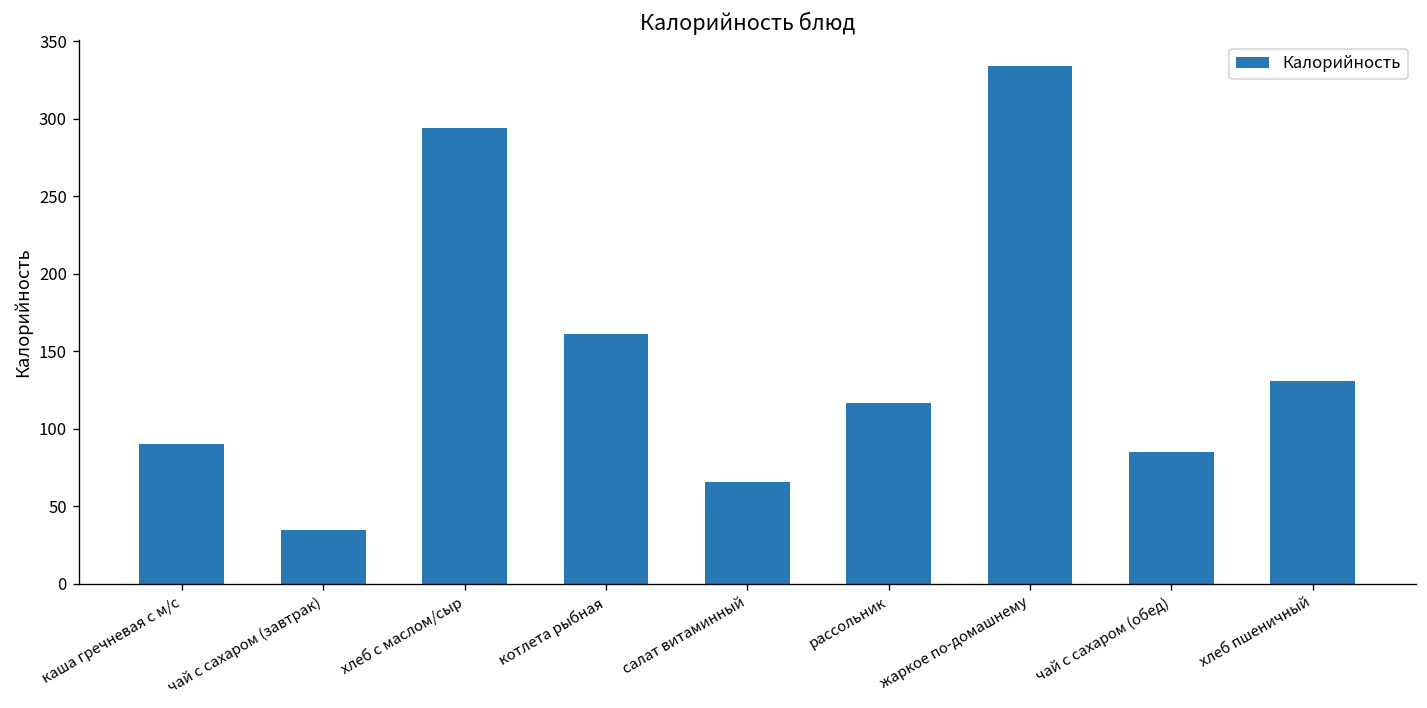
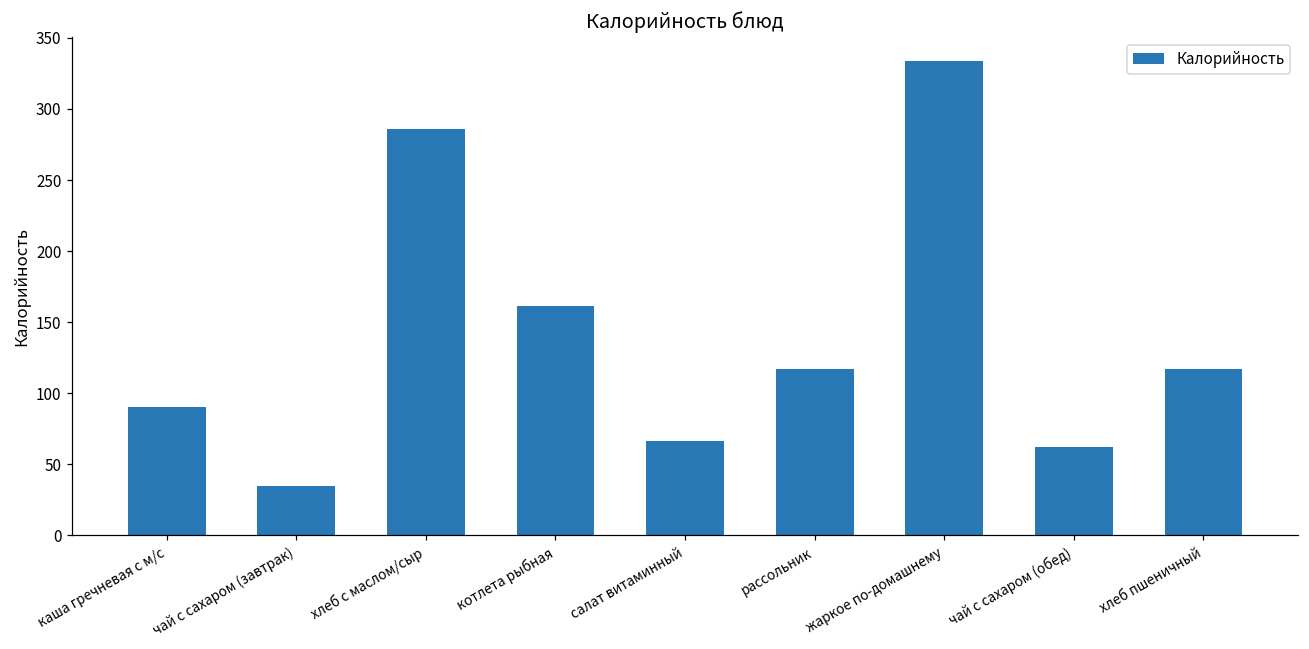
  {
    "каша гречневая с м/с": 90,
    "чай с сахаром (завтрак)": 35,
-   "хлеб с маслом/сыр": 294,
+   "хлеб с маслом/сыр": 286,
    "котлета рыбная": 161,
    "салат витаминный": 66,
    "рассольник": 117,
    "жаркое по-домашнему": 334,
-   "чай с сахаром (обед)": 85,
-   "хлеб пшеничный": 131
+   "чай с сахаром (обед)": 62,
+   "хлеб пшеничный": 117
  }
